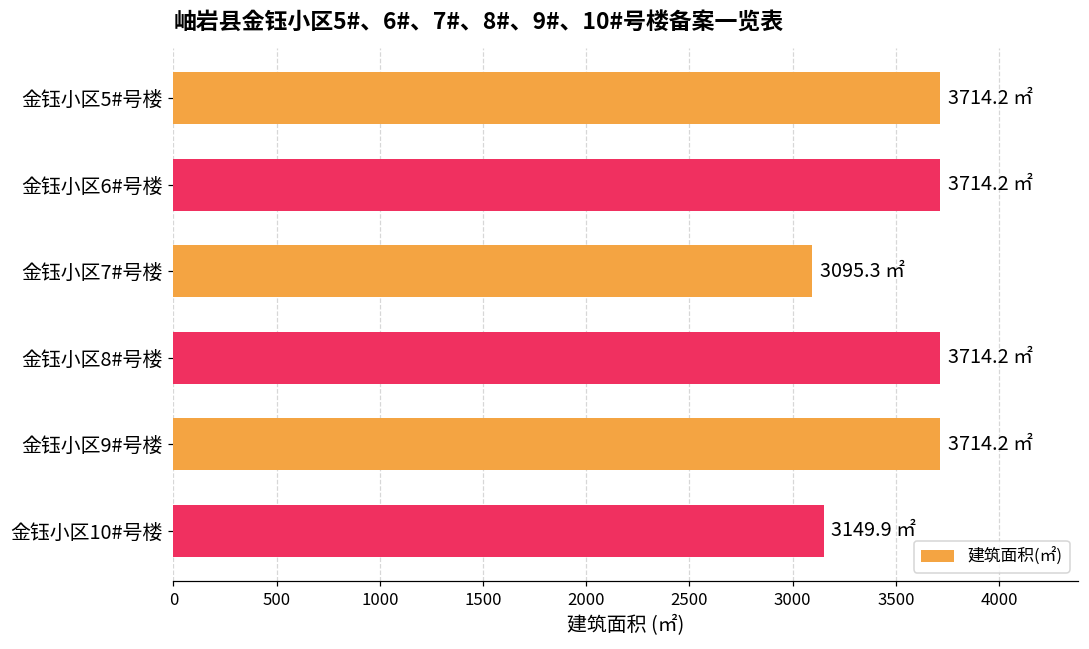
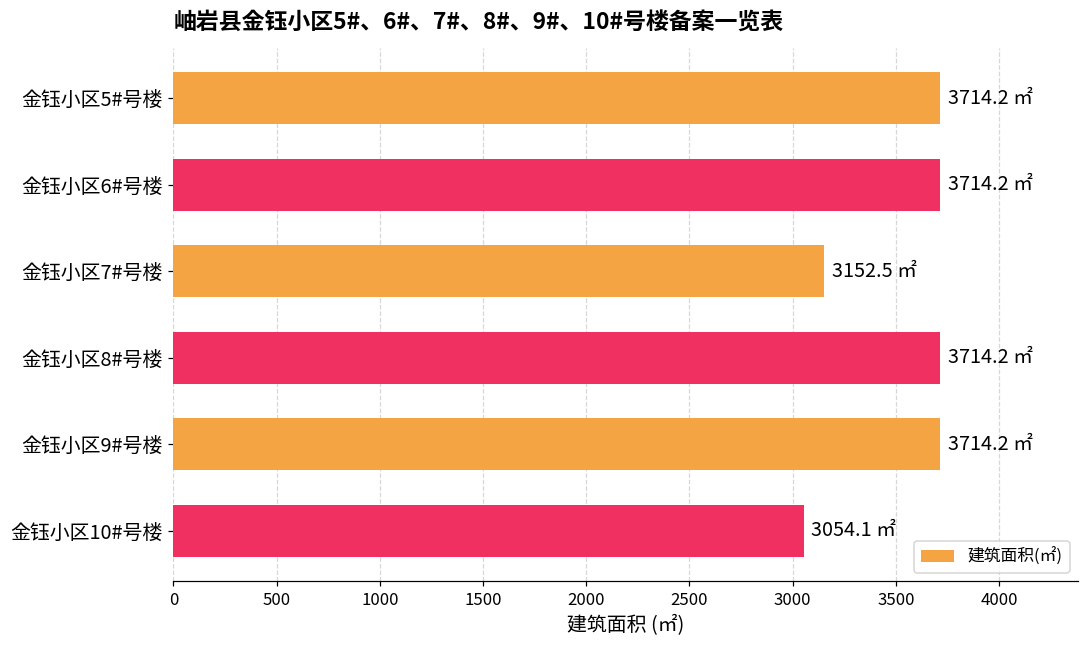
  {
    "金钰小区5#号楼": 3714.2,
    "金钰小区6#号楼": 3714.2,
-   "金钰小区7#号楼": 3095.3,
+   "金钰小区7#号楼": 3152.5,
    "金钰小区8#号楼": 3714.2,
    "金钰小区9#号楼": 3714.2,
-   "金钰小区10#号楼": 3149.9
+   "金钰小区10#号楼": 3054.1
  }
